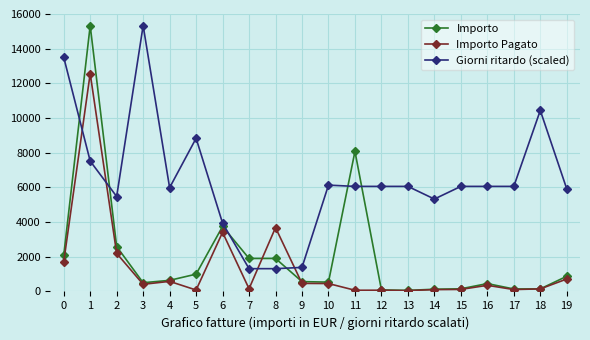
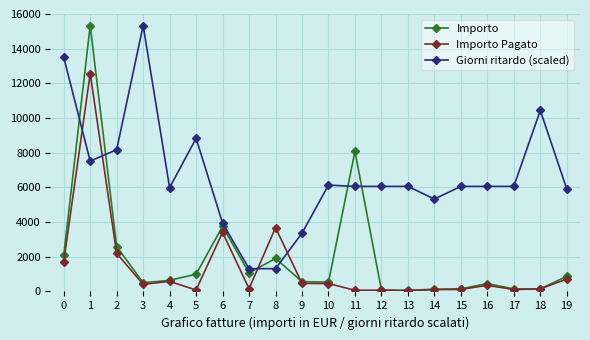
  {
    "Importo": {
      "0": 2100,
      "1": 15300,
      "2": 2600,
      "5": 1000,
      "6": 3800,
-     "7": 1900,
+     "7": 1100,
      "8": 1900,
      "11": 8100,
      "19": 900
    },
    "Importo Pagato": {
      "0": 1700,
      "1": 12600,
      "2": 2200,
      "5": 100,
      "6": 3400,
      "7": 200,
      "8": 3700,
      "11": 100,
      "19": 700
    },
    "Giorni ritardo (scaled)": {
      "0": 13500,
      "1": 7500,
-     "2": 5500,
+     "2": 8200,
      "3": 15300,
      "4": 6000,
      "5": 8800,
      "6": 3900,
      "7": 1300,
      "8": 1300,
-     "9": 1400,
+     "9": 3400,
      "10": 6100,
      "11": 6100,
      "12": 6100,
      "13": 6100,
      "14": 5300,
      "15": 6100,
      "16": 6100,
      "17": 6100,
      "18": 10400,
      "19": 5900
    }
  }
